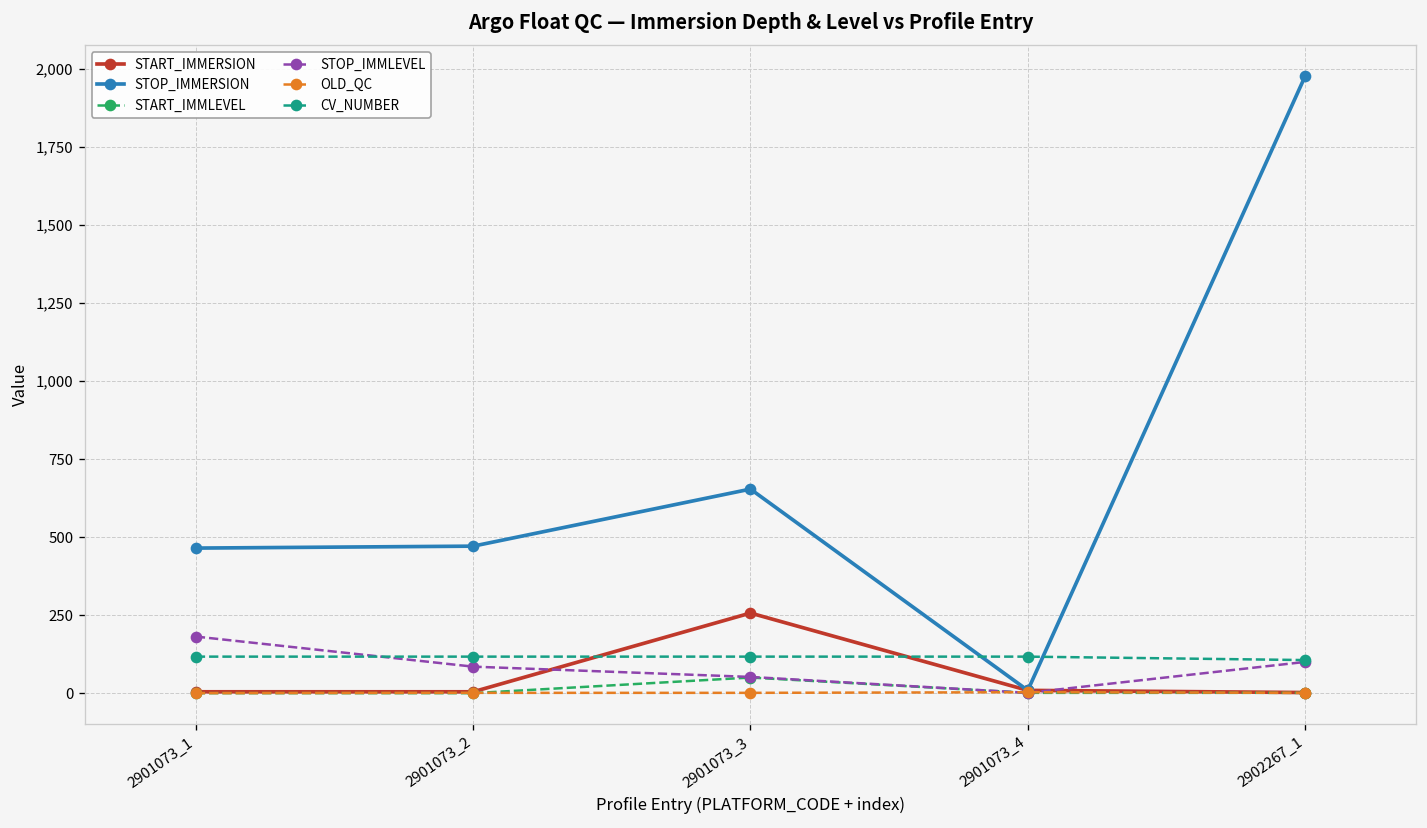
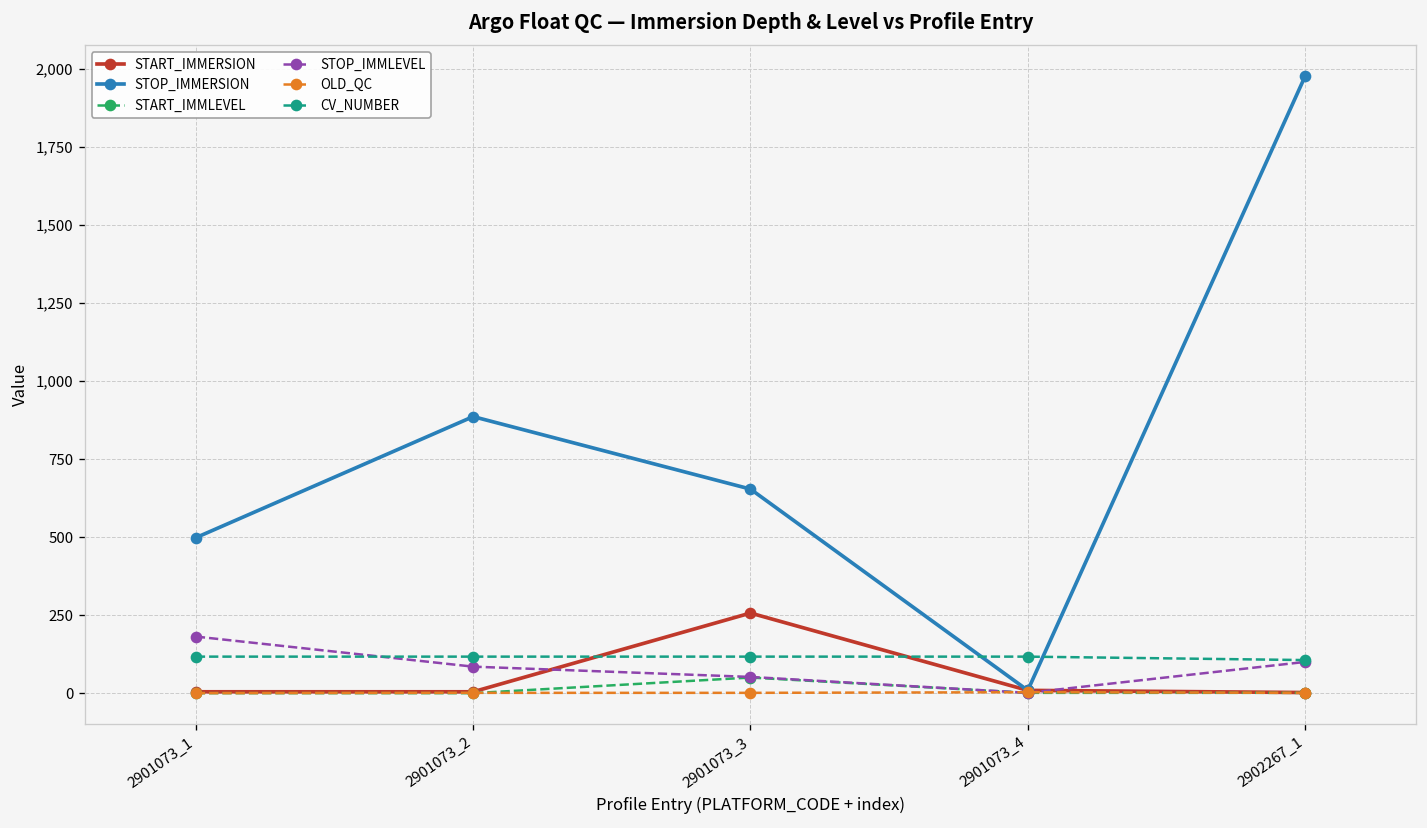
  {
    "START_IMMERSION": {
      "2901073_3": "260"
    },
    "STOP_IMMERSION": {
-     "2901073_1": "460",
-     "2901073_2": "470",
+     "2901073_1": "500",
+     "2901073_2": "890",
      "2901073_3": "650",
      "2902267_1": "1,980"
    },
    "STOP_IMMLEVEL": {
      "2901073_1": "180",
      "2901073_2": "80"
    },
    "OLD_QC": {
      "2901073_3": "0"
    }
  }
